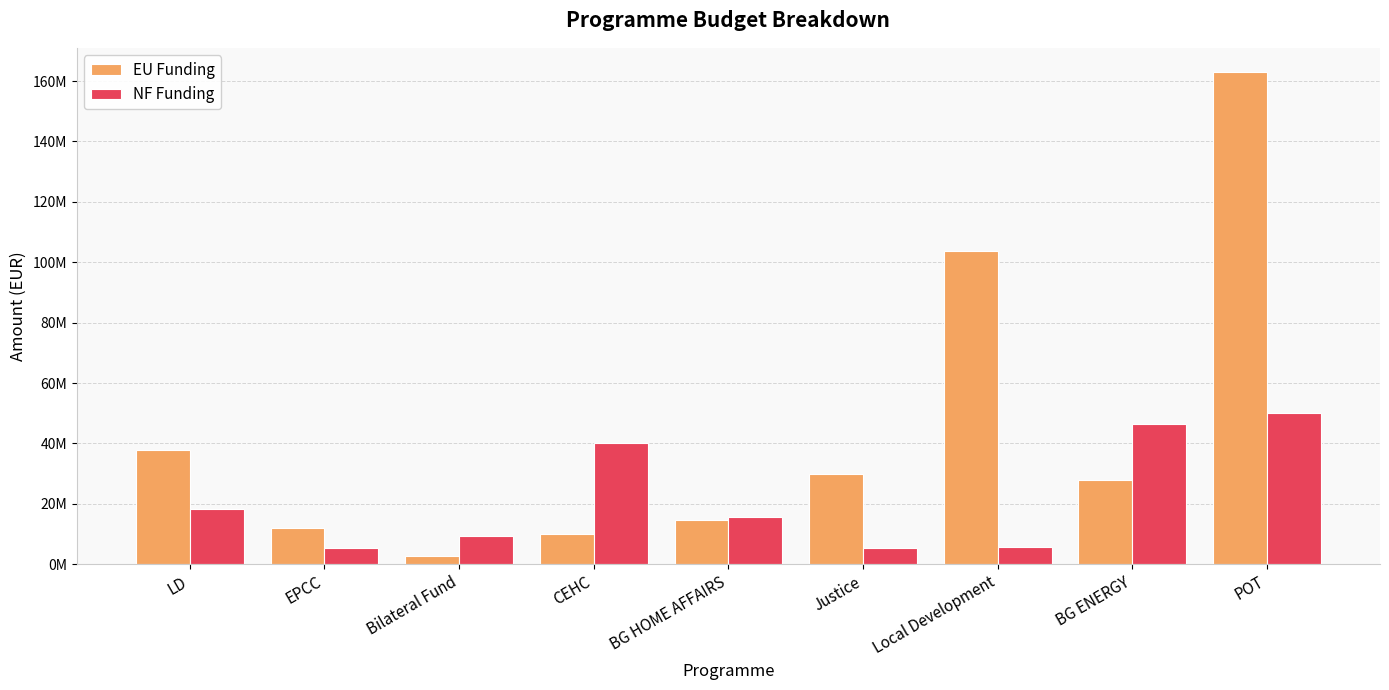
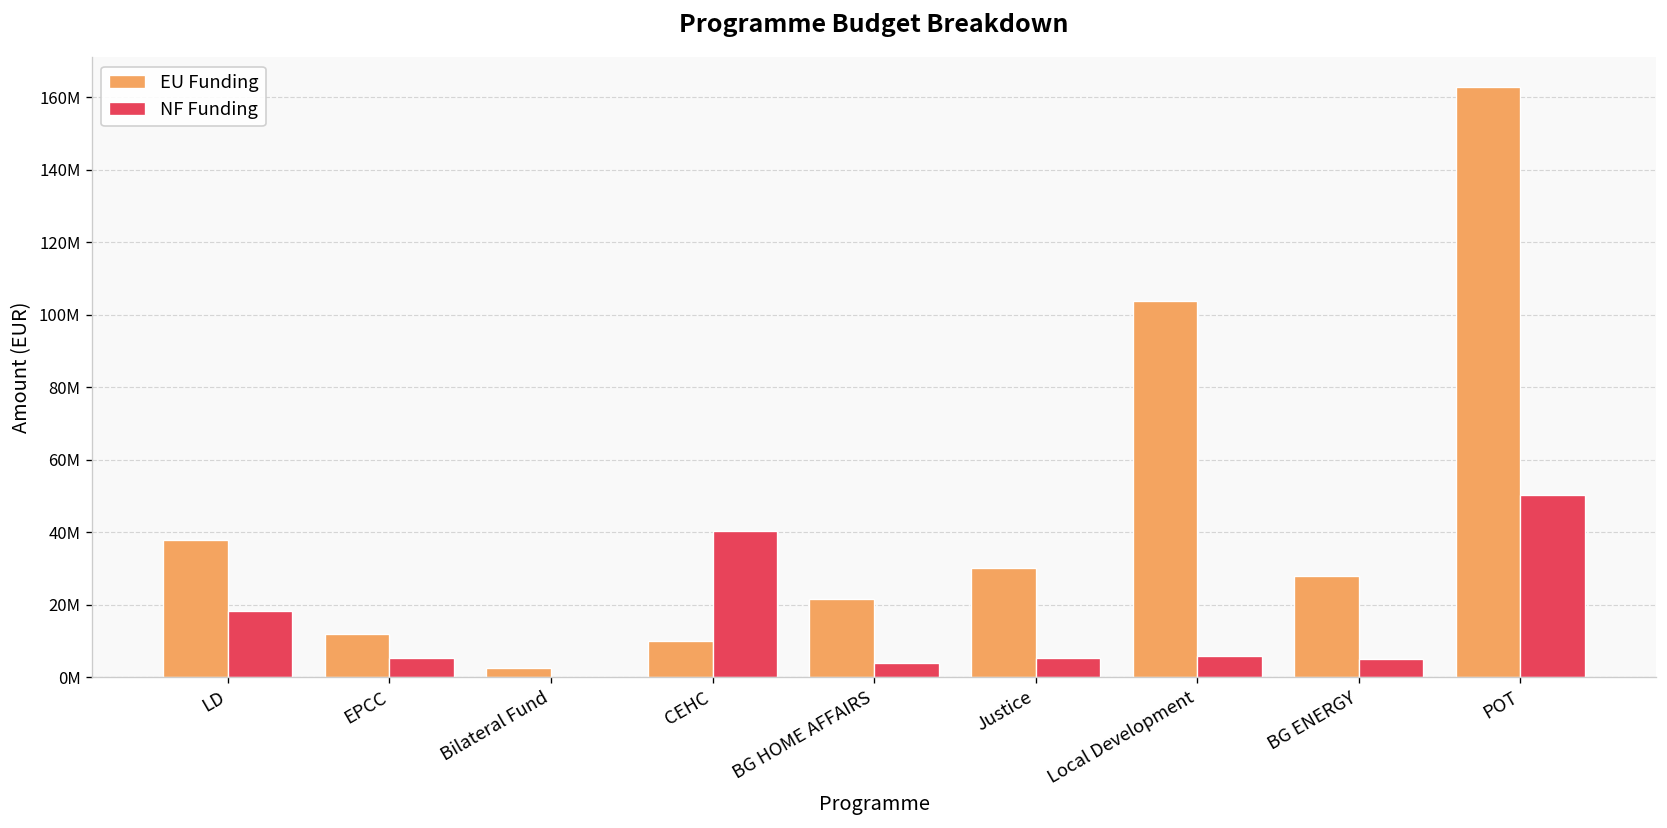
  {
    "EU Funding": {
      "LD": 38000000,
      "EPCC": 12000000,
      "Bilateral Fund": 3000000,
      "CEHC": 10000000,
-     "BG HOME AFFAIRS": 15000000,
+     "BG HOME AFFAIRS": 21000000,
      "Justice": 30000000,
      "Local Development": 104000000,
      "BG ENERGY": 28000000,
      "POT": 163000000
    },
    "NF Funding": {
      "LD": 18000000,
      "EPCC": 5000000,
-     "Bilateral Fund": 9000000,
+     "Bilateral Fund": 0,
      "CEHC": 40000000,
-     "BG HOME AFFAIRS": 16000000,
+     "BG HOME AFFAIRS": 4000000,
      "Justice": 5000000,
      "Local Development": 6000000,
-     "BG ENERGY": 46000000,
+     "BG ENERGY": 5000000,
      "POT": 50000000
    }
  }
